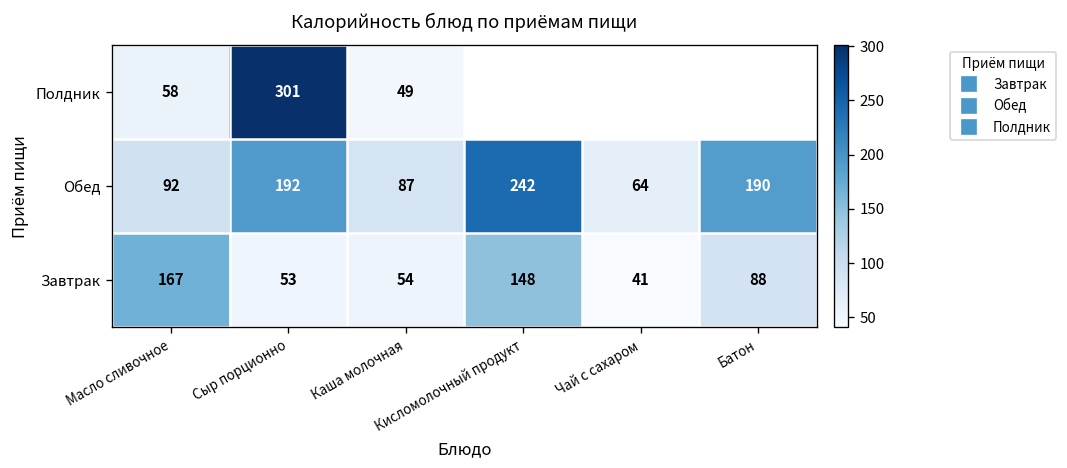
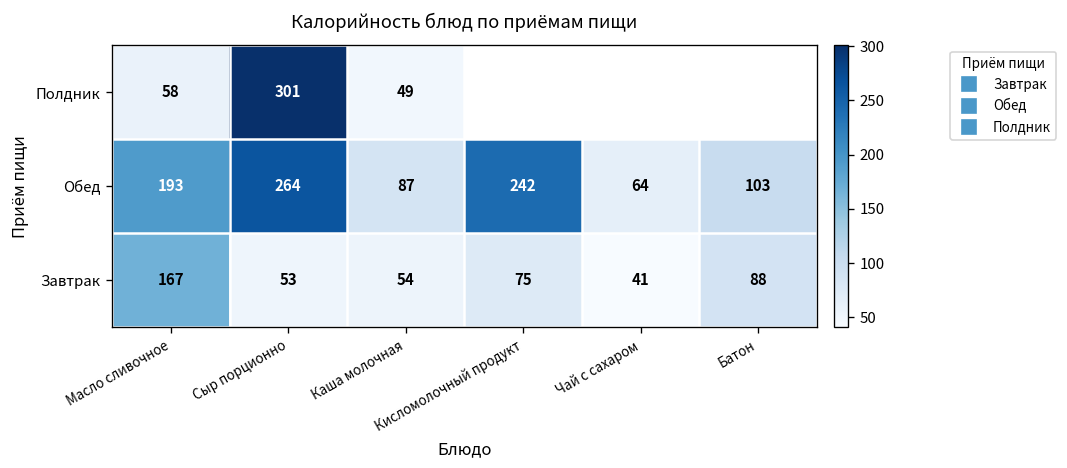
  {
    "Полдник": {
      "Масло сливочное": 58,
      "Сыр порционно": 301,
      "Каша молочная": 49
    },
    "Обед": {
-     "Масло сливочное": 92,
-     "Сыр порционно": 192,
+     "Масло сливочное": 193,
+     "Сыр порционно": 264,
      "Каша молочная": 87,
      "Кисломолочный продукт": 242,
      "Чай с сахаром": 64,
-     "Батон": 190
+     "Батон": 103
    },
    "Завтрак": {
      "Масло сливочное": 167,
      "Сыр порционно": 53,
      "Каша молочная": 54,
-     "Кисломолочный продукт": 148,
+     "Кисломолочный продукт": 75,
      "Чай с сахаром": 41,
      "Батон": 88
    }
  }
